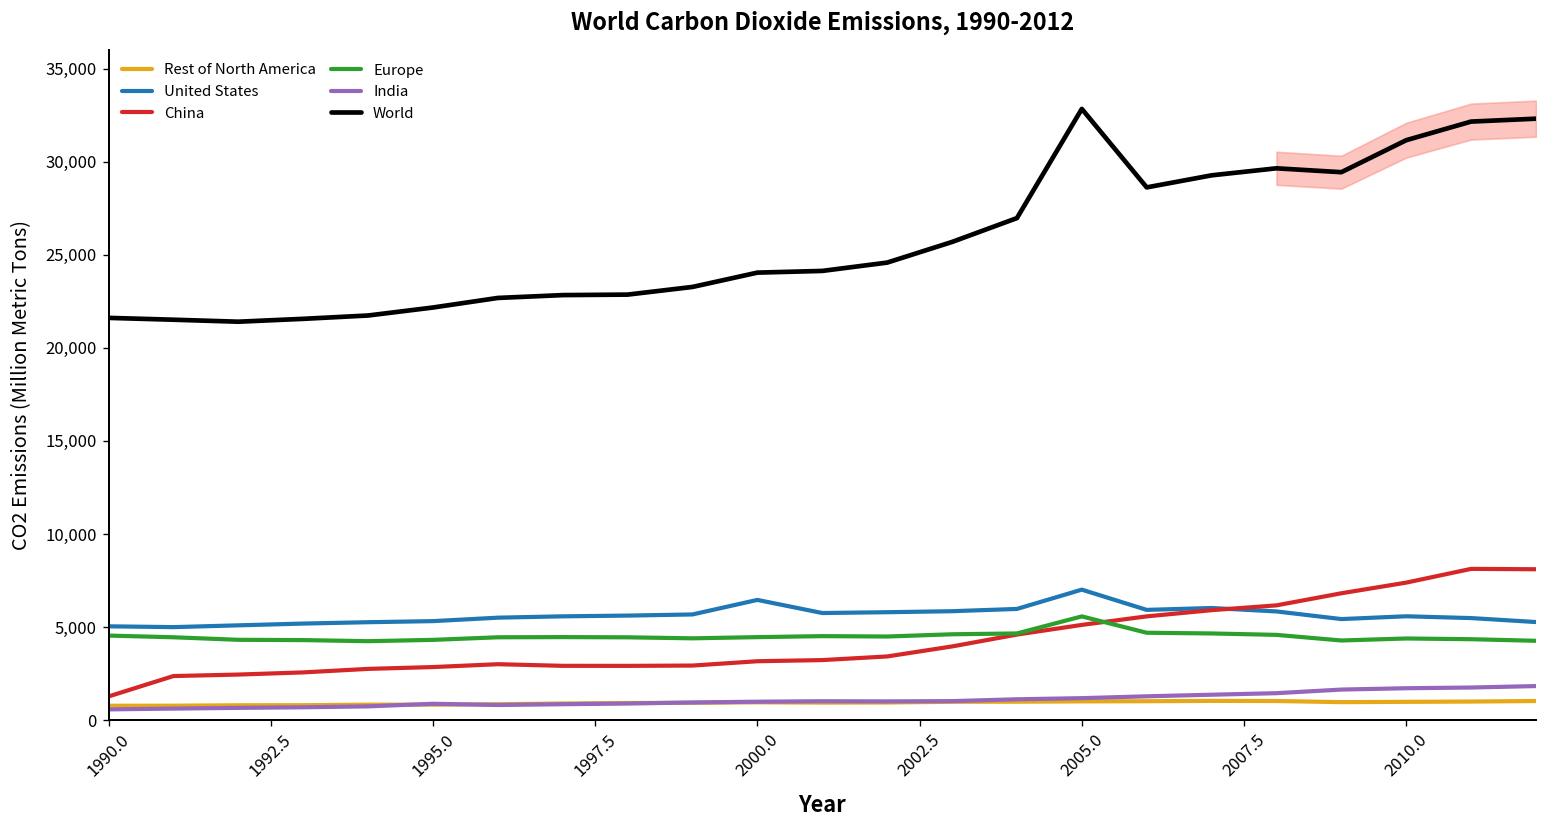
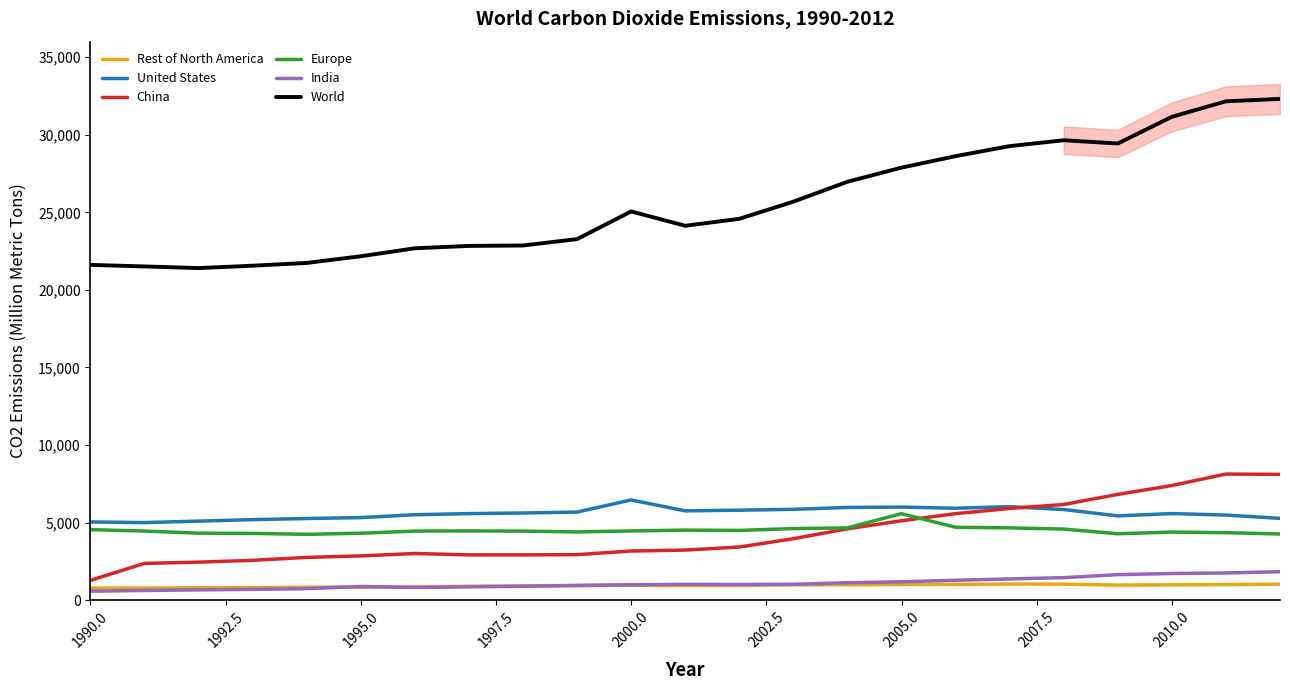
  {
    "Rest of North America": {
      "1990.0": "800",
      "2005.0": "1,000",
      "2010.0": "1,000"
    },
    "United States": {
      "1990.0": "5,000",
      "1995.0": "5,300",
      "2000.0": "6,500",
-     "2005.0": "7,000",
+     "2005.0": "6,000",
      "2010.0": "5,600"
    },
    "China": {
      "1990.0": "1,300",
      "1995.0": "2,900",
      "2000.0": "3,200",
      "2005.0": "5,100",
      "2010.0": "7,400"
    },
    "Europe": {
      "1990.0": "4,500",
      "1995.0": "4,300",
      "2000.0": "4,500",
      "2005.0": "5,600",
      "2010.0": "4,400"
    },
    "India": {
      "1990.0": "600",
      "2005.0": "1,200",
      "2010.0": "1,700"
    },
    "World": {
      "1990.0": "21,600",
      "1995.0": "22,200",
-     "2000.0": "24,000",
-     "2005.0": "32,800",
+     "2000.0": "25,100",
+     "2005.0": "27,900",
      "2010.0": "31,200"
    }
  }
